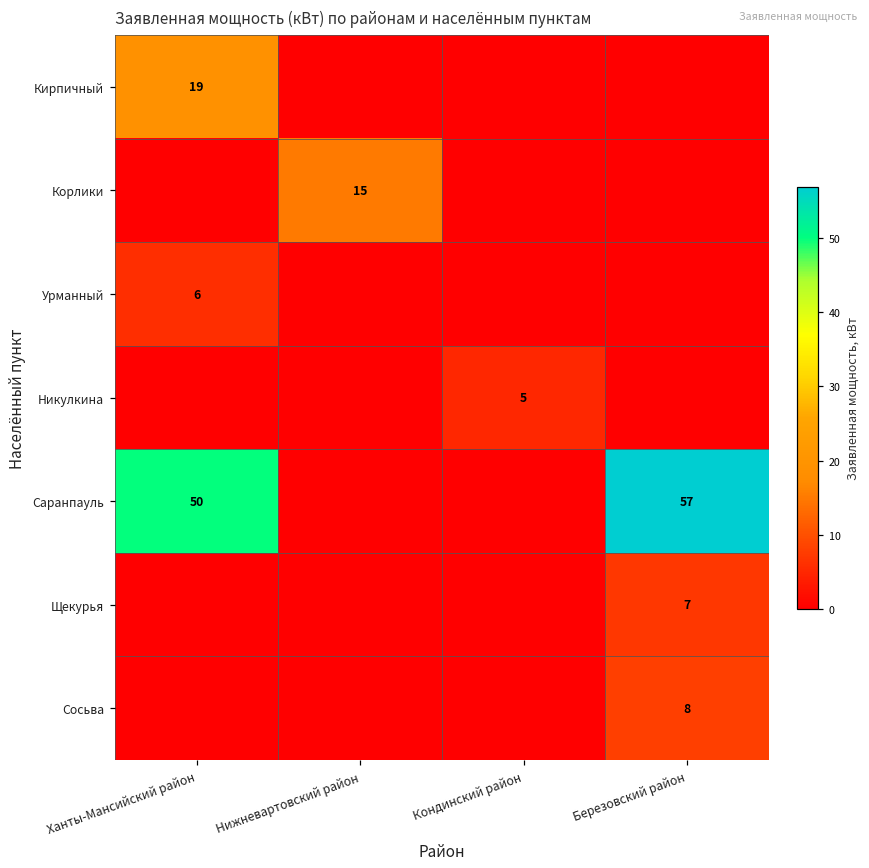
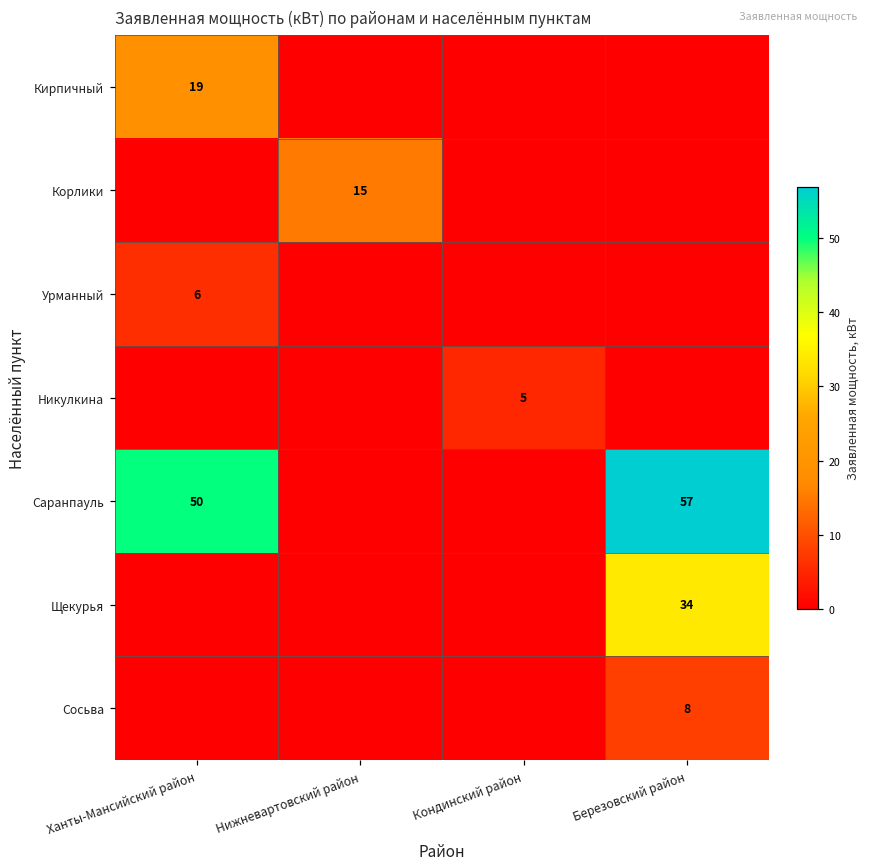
  {
    "Кирпичный": {
      "Ханты-Мансийский район": 19
    },
    "Корлики": {
      "Нижневартовский район": 15
    },
    "Урманный": {
      "Ханты-Мансийский район": 6
    },
    "Никулкина": {
      "Кондинский район": 5
    },
    "Саранпауль": {
      "Ханты-Мансийский район": 50,
      "Березовский район": 57
    },
    "Щекурья": {
-     "Березовский район": 7
+     "Березовский район": 34
    },
    "Сосьва": {
      "Березовский район": 8
    }
  }
